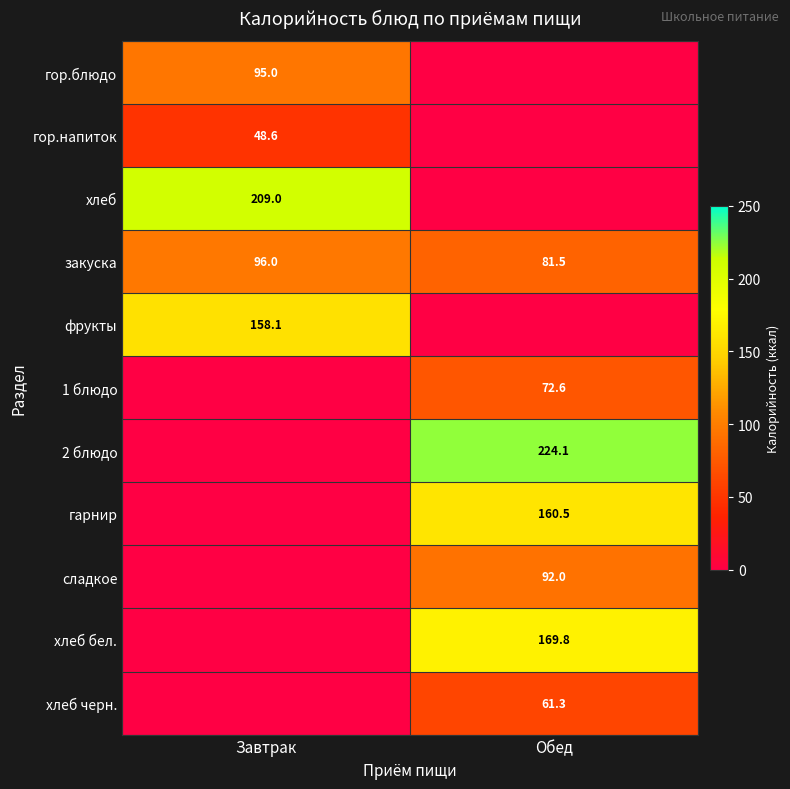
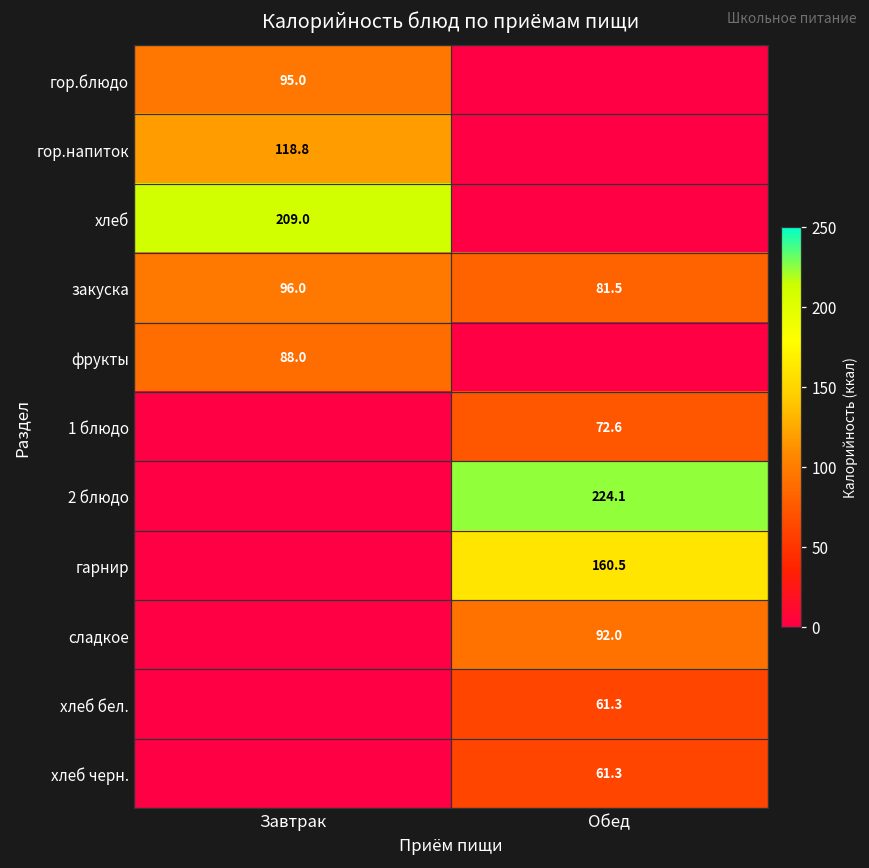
  {
    "гор.блюдо": {
      "Завтрак": 95.0
    },
    "гор.напиток": {
-     "Завтрак": 48.6
+     "Завтрак": 118.8
    },
    "хлеб": {
      "Завтрак": 209.0
    },
    "закуска": {
      "Завтрак": 96.0,
      "Обед": 81.5
    },
    "фрукты": {
-     "Завтрак": 158.1
+     "Завтрак": 88.0
    },
    "1 блюдо": {
      "Обед": 72.6
    },
    "2 блюдо": {
      "Обед": 224.1
    },
    "гарнир": {
      "Обед": 160.5
    },
    "сладкое": {
      "Обед": 92.0
    },
    "хлеб бел.": {
-     "Обед": 169.8
+     "Обед": 61.3
    },
    "хлеб черн.": {
      "Обед": 61.3
    }
  }
